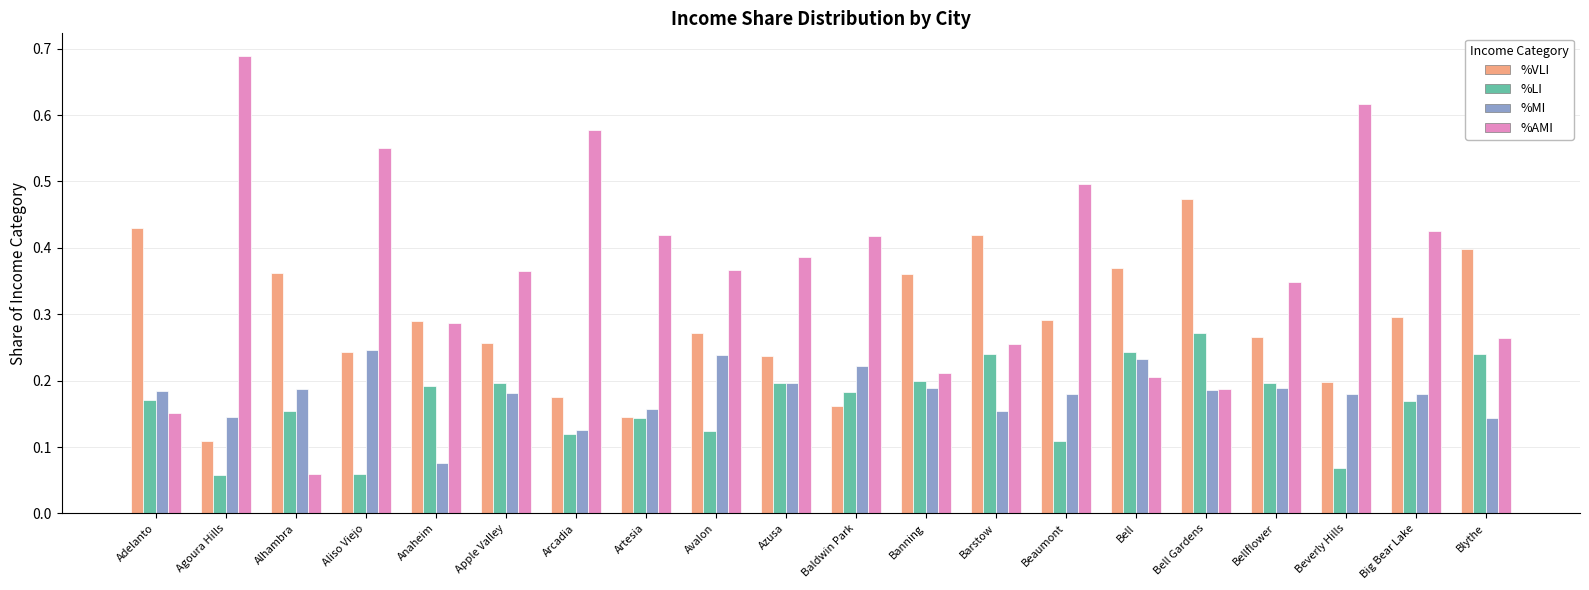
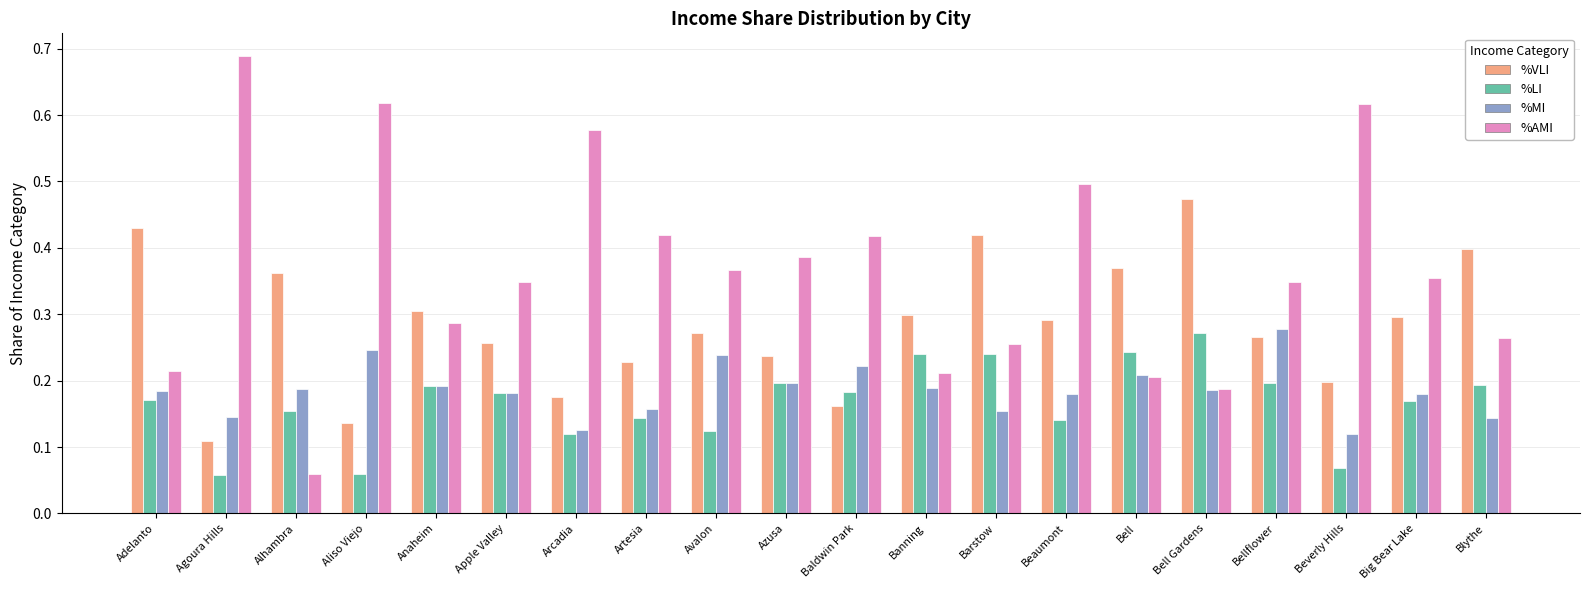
  {
    "%VLI": {
      "Adelanto": 0.43,
      "Agoura Hills": 0.11,
      "Alhambra": 0.36,
-     "Aliso Viejo": 0.24,
-     "Anaheim": 0.29,
+     "Aliso Viejo": 0.14,
+     "Anaheim": 0.31,
      "Apple Valley": 0.26,
      "Arcadia": 0.18,
-     "Artesia": 0.14,
+     "Artesia": 0.23,
      "Avalon": 0.27,
      "Azusa": 0.24,
      "Baldwin Park": 0.16,
-     "Banning": 0.36,
+     "Banning": 0.30,
      "Barstow": 0.42,
      "Beaumont": 0.29,
      "Bell": 0.37,
      "Bell Gardens": 0.47,
      "Bellflower": 0.27,
      "Beverly Hills": 0.20,
      "Big Bear Lake": 0.30,
      "Blythe": 0.40
    },
    "%LI": {
      "Adelanto": 0.17,
      "Agoura Hills": 0.06,
      "Alhambra": 0.15,
      "Aliso Viejo": 0.06,
      "Anaheim": 0.19,
-     "Apple Valley": 0.20,
+     "Apple Valley": 0.18,
      "Arcadia": 0.12,
      "Artesia": 0.14,
      "Avalon": 0.12,
      "Azusa": 0.20,
      "Baldwin Park": 0.18,
-     "Banning": 0.20,
+     "Banning": 0.24,
      "Barstow": 0.24,
-     "Beaumont": 0.11,
+     "Beaumont": 0.14,
      "Bell": 0.24,
      "Bell Gardens": 0.27,
      "Bellflower": 0.20,
      "Beverly Hills": 0.07,
      "Big Bear Lake": 0.17,
-     "Blythe": 0.24
+     "Blythe": 0.19
    },
    "%MI": {
      "Adelanto": 0.18,
      "Agoura Hills": 0.14,
      "Alhambra": 0.19,
      "Aliso Viejo": 0.25,
-     "Anaheim": 0.08,
+     "Anaheim": 0.19,
      "Apple Valley": 0.18,
      "Arcadia": 0.13,
      "Artesia": 0.16,
      "Avalon": 0.24,
      "Azusa": 0.20,
      "Baldwin Park": 0.22,
      "Banning": 0.19,
      "Barstow": 0.15,
      "Beaumont": 0.18,
-     "Bell": 0.23,
+     "Bell": 0.21,
      "Bell Gardens": 0.19,
-     "Bellflower": 0.19,
-     "Beverly Hills": 0.18,
+     "Bellflower": 0.28,
+     "Beverly Hills": 0.12,
      "Big Bear Lake": 0.18,
      "Blythe": 0.14
    },
    "%AMI": {
-     "Adelanto": 0.15,
+     "Adelanto": 0.22,
      "Agoura Hills": 0.69,
      "Alhambra": 0.06,
-     "Aliso Viejo": 0.55,
+     "Aliso Viejo": 0.62,
      "Anaheim": 0.29,
-     "Apple Valley": 0.37,
+     "Apple Valley": 0.35,
      "Arcadia": 0.58,
      "Artesia": 0.42,
      "Avalon": 0.37,
      "Azusa": 0.39,
      "Baldwin Park": 0.42,
      "Banning": 0.21,
      "Barstow": 0.25,
      "Beaumont": 0.50,
      "Bell": 0.21,
      "Bell Gardens": 0.19,
      "Bellflower": 0.35,
      "Beverly Hills": 0.62,
-     "Big Bear Lake": 0.43,
+     "Big Bear Lake": 0.35,
      "Blythe": 0.26
    }
  }
